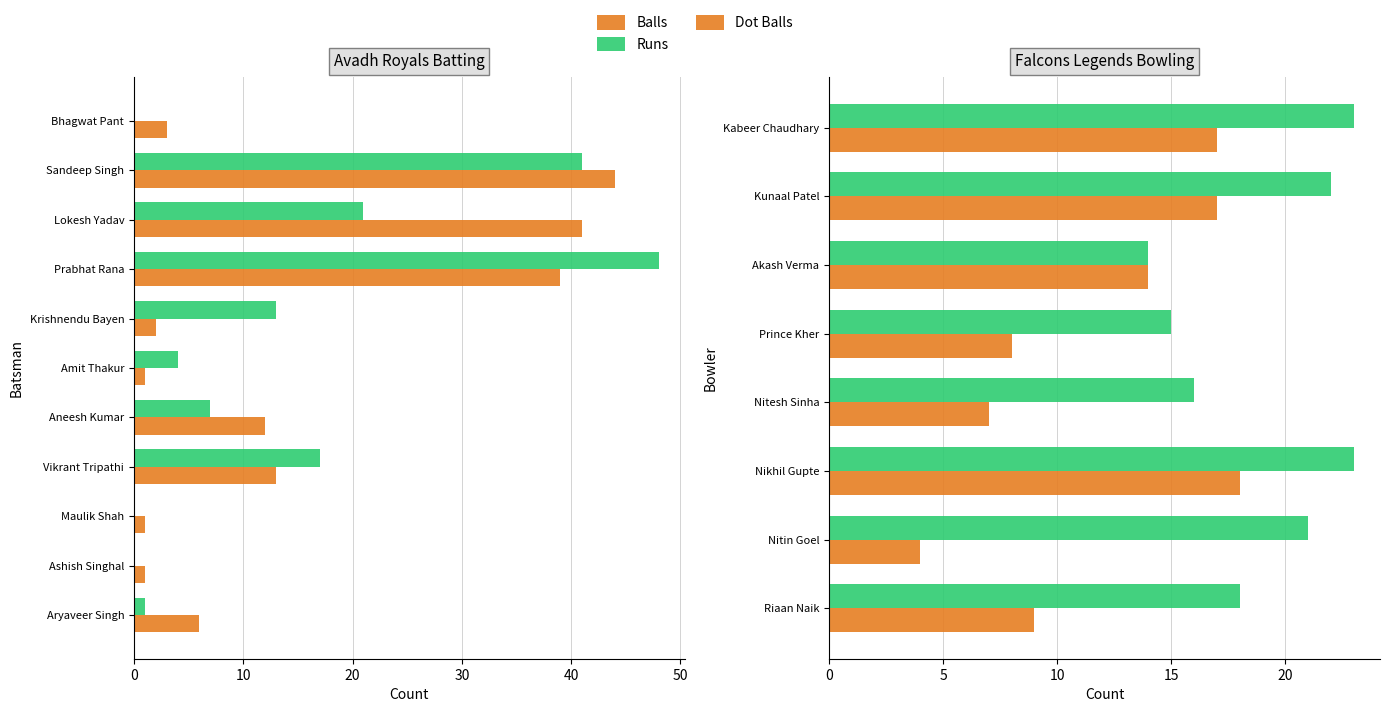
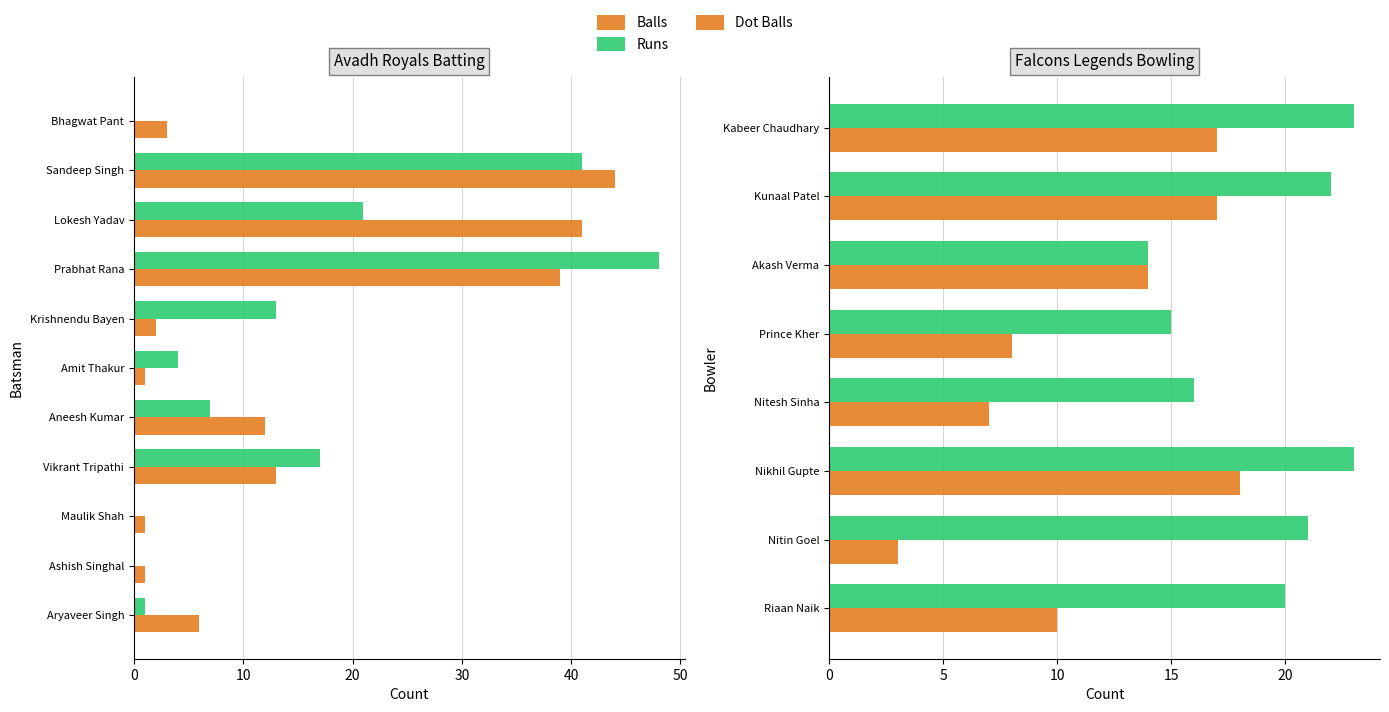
  {
    "Avadh Royals Batting": {
      "Balls": {
        "Bhagwat Pant": 3.0,
        "Sandeep Singh": 44.0,
        "Lokesh Yadav": 41.0,
        "Prabhat Rana": 39.0,
        "Krishnendu Bayen": 2.0,
        "Amit Thakur": 1.0,
        "Aneesh Kumar": 12.0,
        "Vikrant Tripathi": 13.0,
        "Maulik Shah": 1.0,
        "Ashish Singhal": 1.0,
        "Aryaveer Singh": 6.0
      },
      "Runs": {
        "Bhagwat Pant": 0.0,
        "Sandeep Singh": 41.0,
        "Lokesh Yadav": 21.0,
        "Prabhat Rana": 48.0,
        "Krishnendu Bayen": 13.0,
        "Amit Thakur": 4.0,
        "Aneesh Kumar": 7.0,
        "Vikrant Tripathi": 17.0,
        "Maulik Shah": 0.0,
        "Ashish Singhal": 0.0,
        "Aryaveer Singh": 1.0
      }
    },
    "Falcons Legends Bowling": {
      "Dot Balls": {
        "Kabeer Chaudhary": 17,
        "Kunaal Patel": 17,
        "Akash Verma": 14,
        "Prince Kher": 8,
        "Nitesh Sinha": 7,
        "Nikhil Gupte": 18,
-       "Nitin Goel": 4,
-       "Riaan Naik": 9
+       "Nitin Goel": 3,
+       "Riaan Naik": 10
      },
      "Runs": {
        "Kabeer Chaudhary": 23,
        "Kunaal Patel": 22,
        "Akash Verma": 14,
        "Prince Kher": 15,
        "Nitesh Sinha": 16,
        "Nikhil Gupte": 23,
        "Nitin Goel": 21,
-       "Riaan Naik": 18
+       "Riaan Naik": 20
      }
    }
  }
